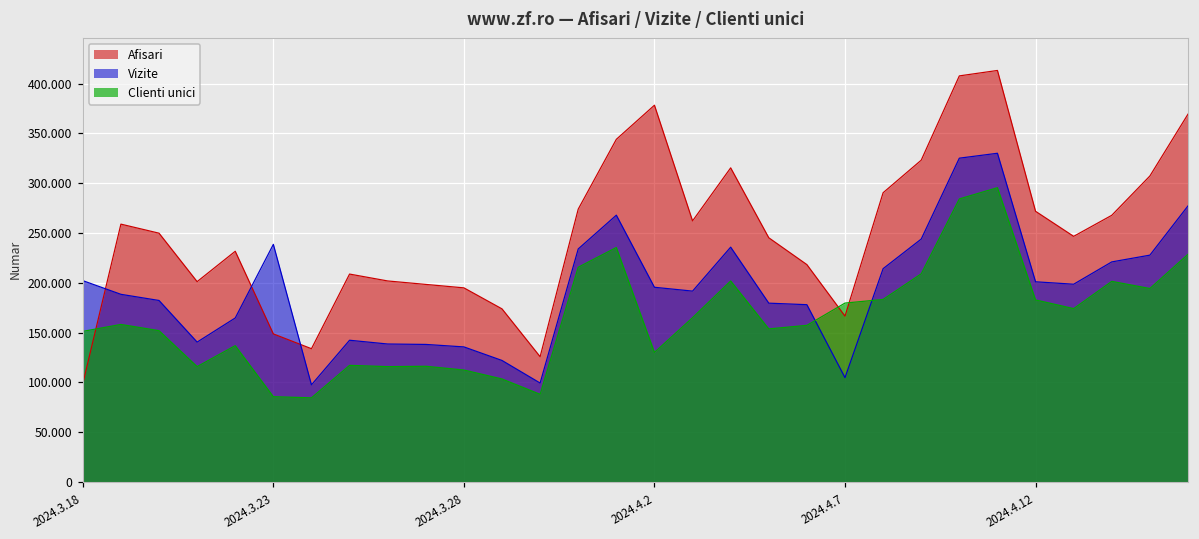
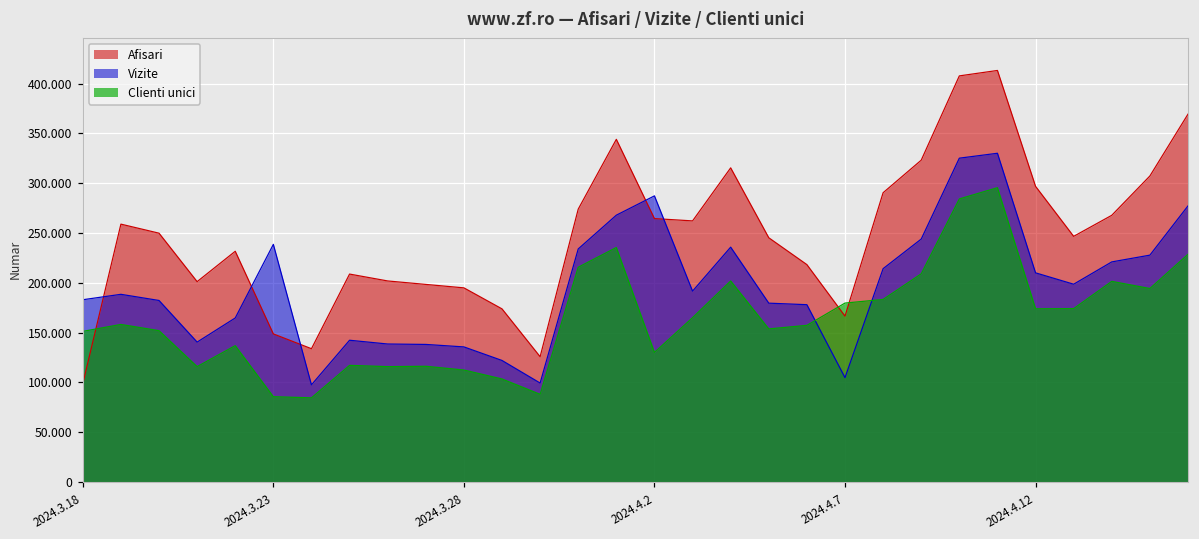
  {
    "Afisari": {
      "2024.3.18": 100,
      "2024.3.23": 150,
      "2024.3.28": 190,
-     "2024.4.2": 380,
+     "2024.4.2": 260,
      "2024.4.7": 170,
-     "2024.4.12": 270
+     "2024.4.12": 300
    },
    "Vizite": {
-     "2024.3.18": 200,
+     "2024.3.18": 180,
      "2024.3.23": 240,
      "2024.3.28": 140,
-     "2024.4.2": 200,
+     "2024.4.2": 290,
      "2024.4.7": 100,
-     "2024.4.12": 200
+     "2024.4.12": 210
    },
    "Clienti unici": {
      "2024.3.18": 150,
      "2024.3.23": 90,
      "2024.3.28": 110,
      "2024.4.2": 130,
      "2024.4.7": 180,
-     "2024.4.12": 180
+     "2024.4.12": 170
    }
  }
